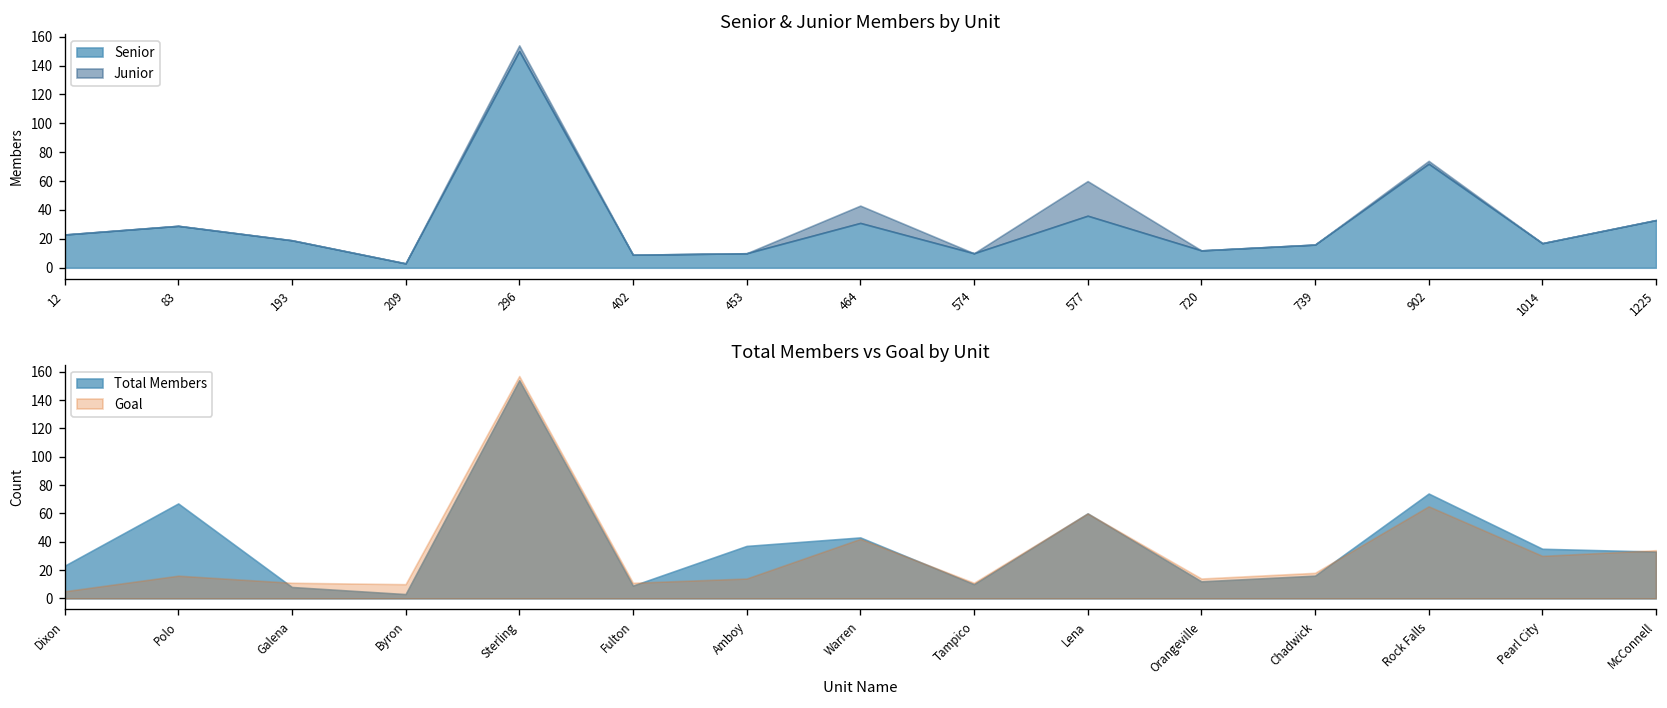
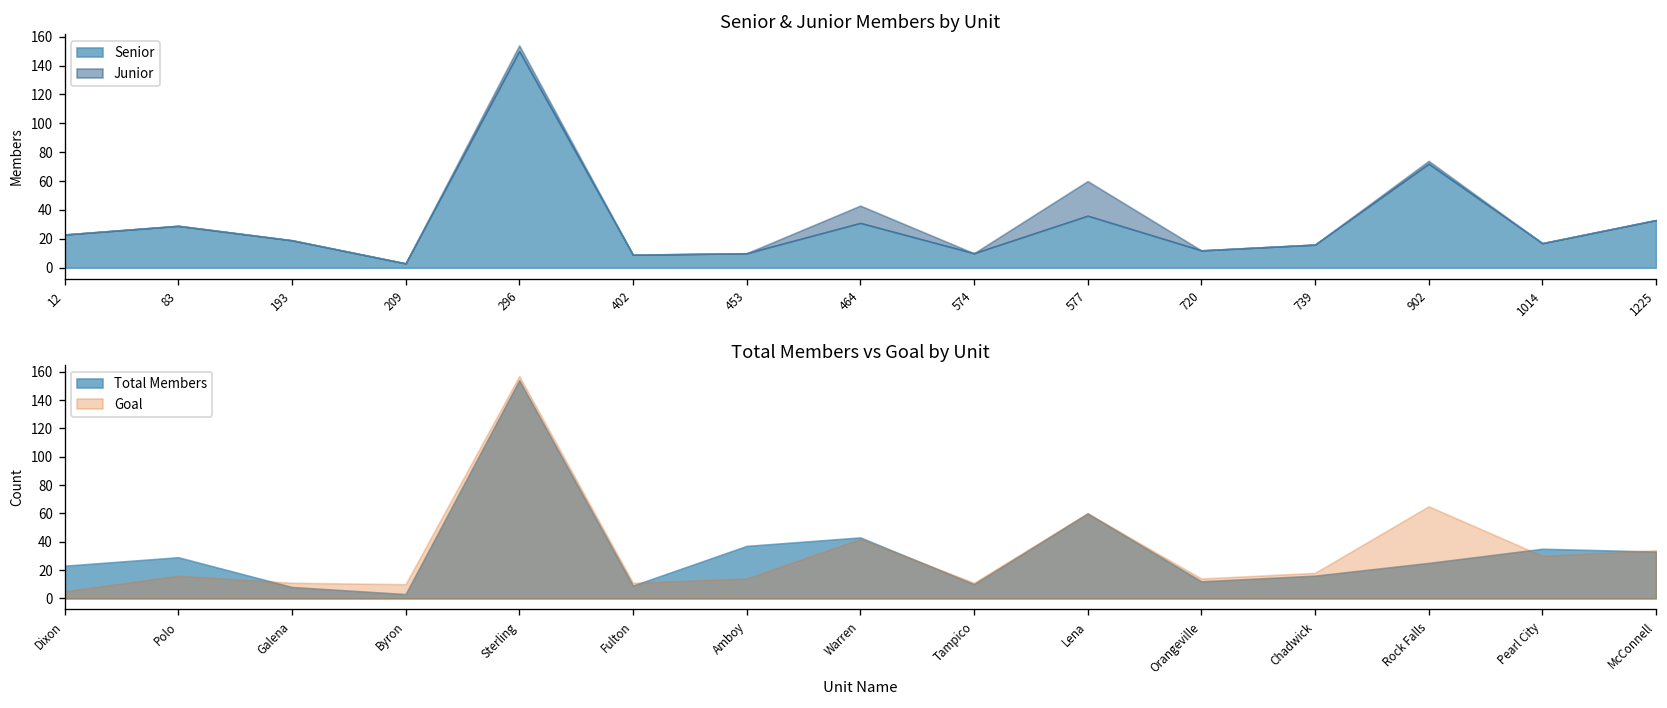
  {
    "Total Members vs Goal by Unit": {
      "Total Members": {
        "Dixon": 23,
-       "Polo": 67,
+       "Polo": 29,
        "Galena": 8,
        "Byron": 3,
        "Sterling": 154,
        "Amboy": 37,
-       "Rock Falls": 74,
+       "Rock Falls": 25,
        "Pearl City": 35
      },
      "Goal": {
        "Dixon": 5,
        "Polo": 16,
        "Galena": 11,
        "Byron": 10,
        "Sterling": 157,
        "Amboy": 14,
        "Rock Falls": 65,
        "Pearl City": 30
      }
    }
  }
